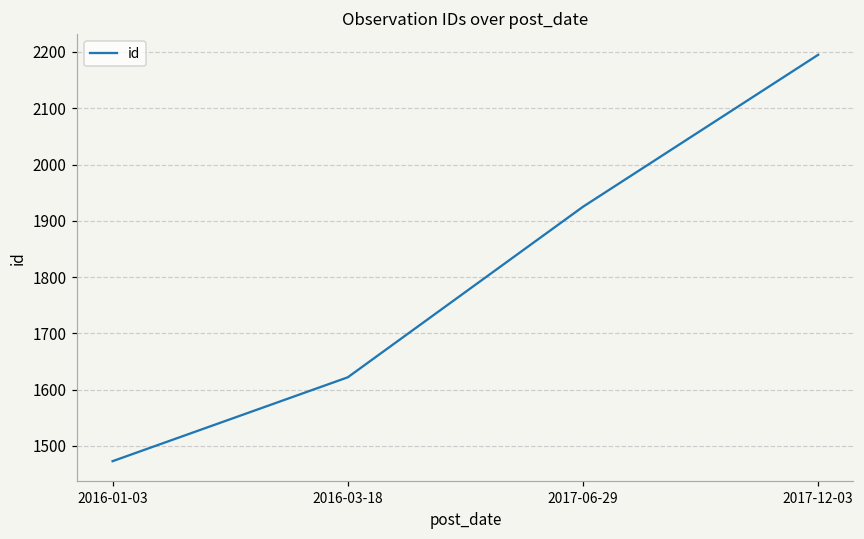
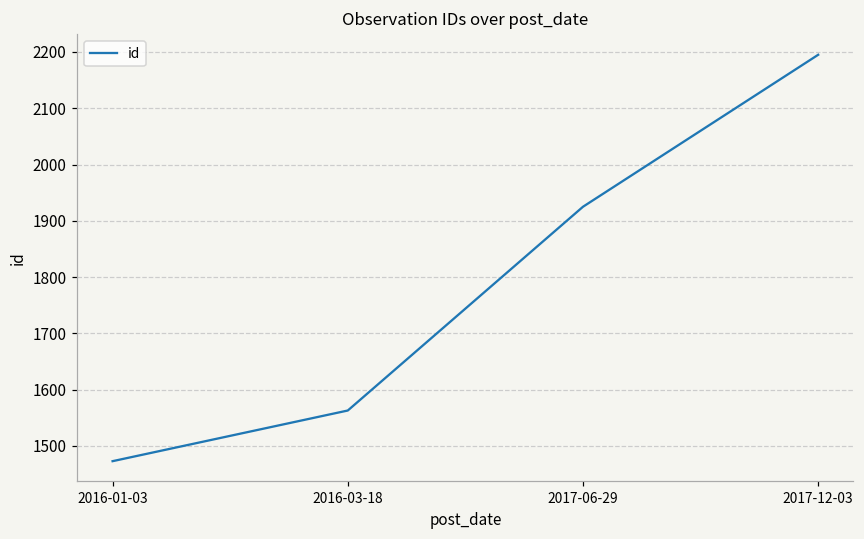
  {
    "2016-01-03": 1470,
-   "2016-03-18": 1620,
+   "2016-03-18": 1560,
    "2017-06-29": 1930,
    "2017-12-03": 2200
  }
